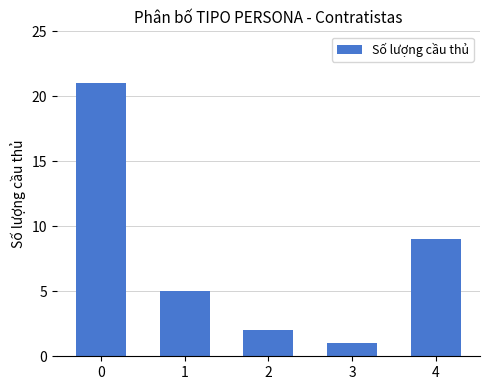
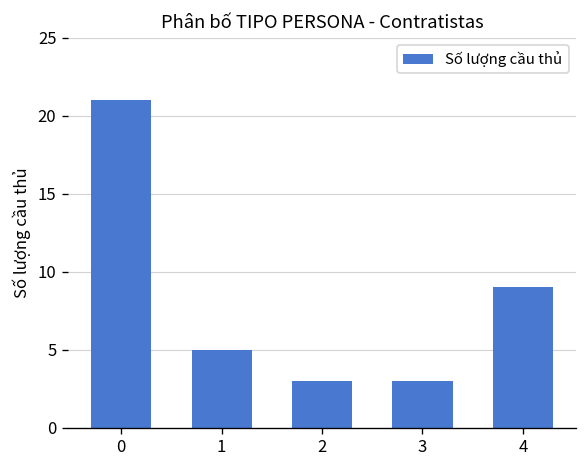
  {
    "0": 21,
    "1": 5,
-   "2": 2,
-   "3": 1,
+   "2": 3,
+   "3": 3,
    "4": 9
  }
